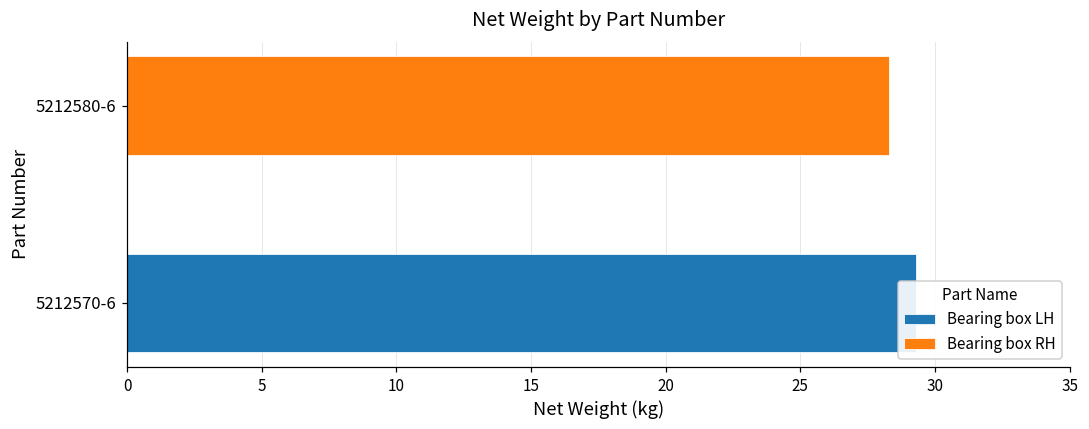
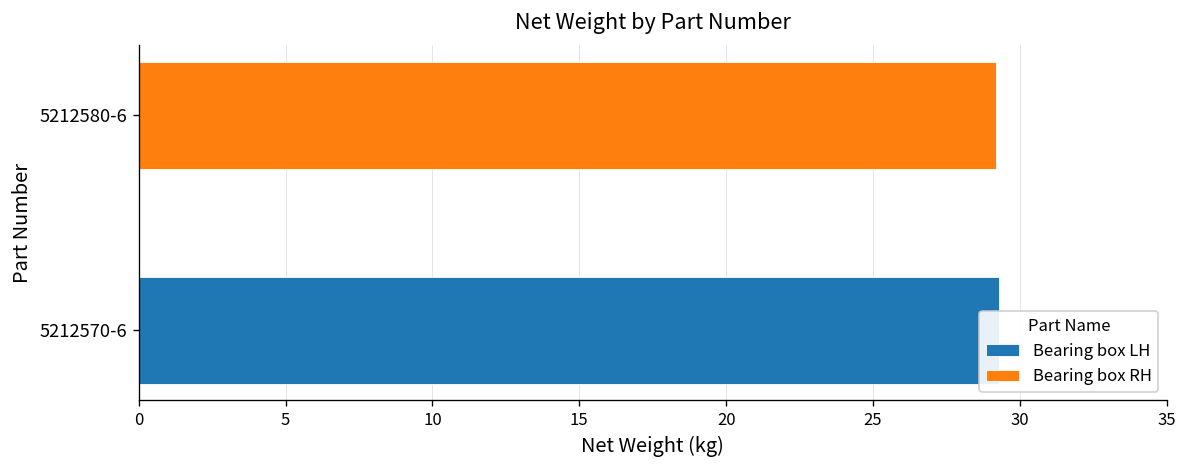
  {
-   "5212580-6": 28.3
+   "5212580-6": 29.2
  }
